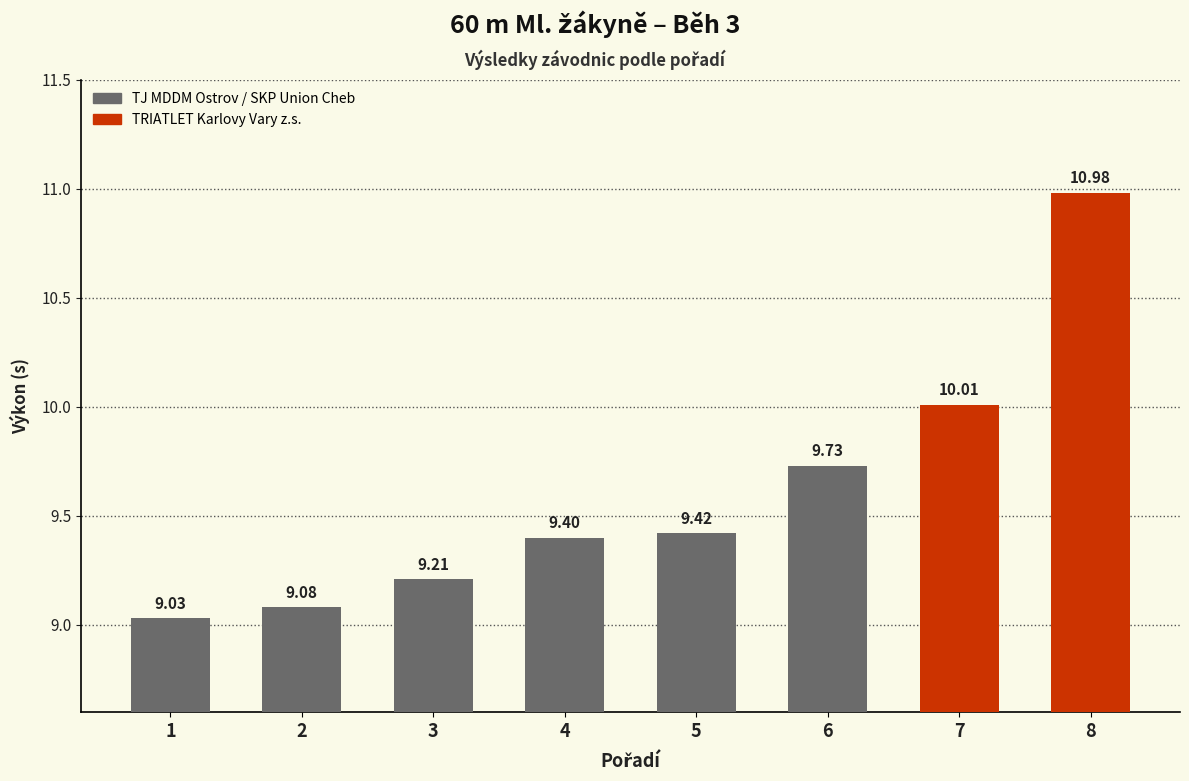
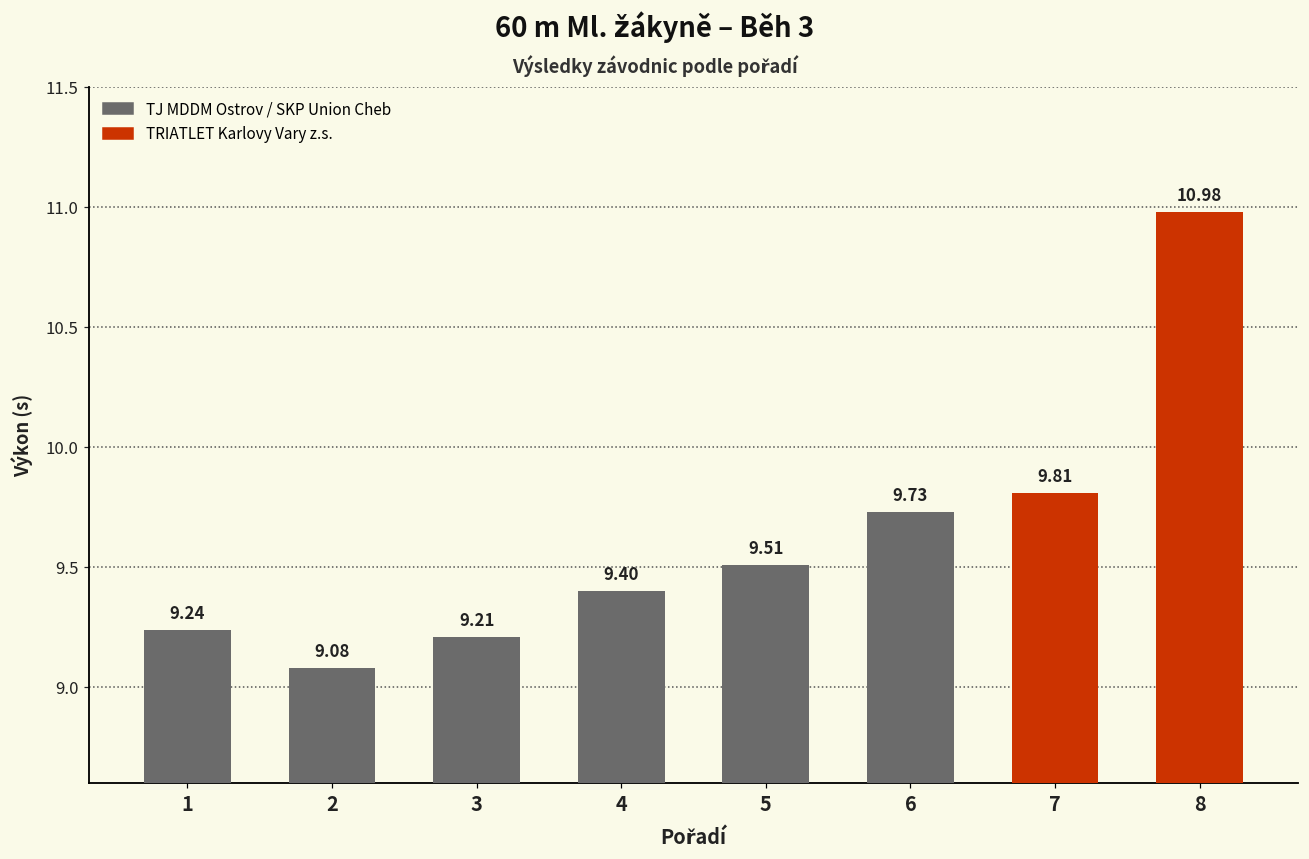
  {
-   "1": 9.03,
+   "1": 9.24,
    "2": 9.08,
    "3": 9.21,
    "4": 9.40,
-   "5": 9.42,
+   "5": 9.51,
    "6": 9.73,
-   "7": 10.01,
+   "7": 9.81,
    "8": 10.98
  }
